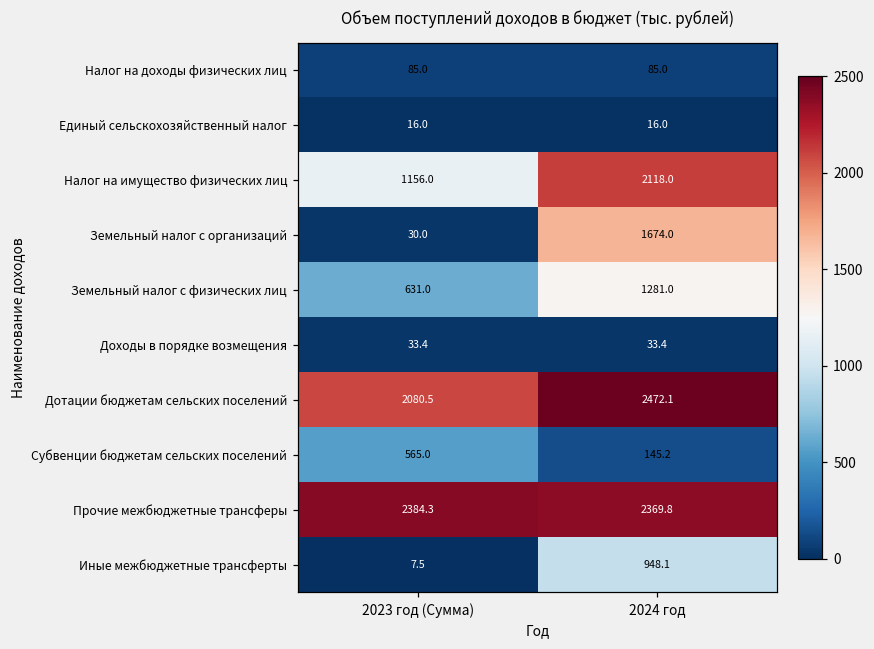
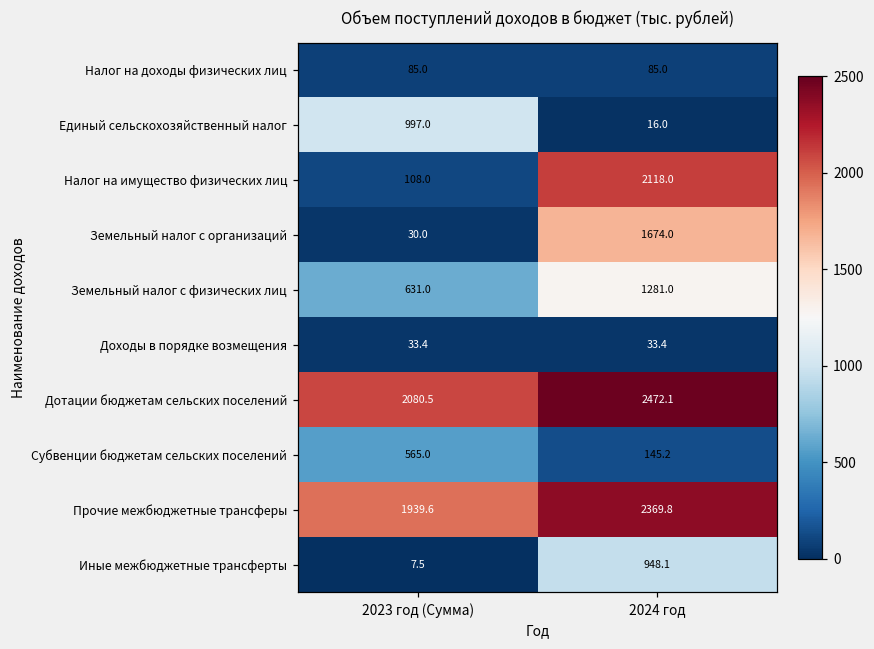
  {
    "Налог на доходы физических лиц": {
      "2023 год (Сумма)": 85.0,
      "2024 год": 85.0
    },
    "Единый сельскохозяйственный налог": {
-     "2023 год (Сумма)": 16.0,
+     "2023 год (Сумма)": 997.0,
      "2024 год": 16.0
    },
    "Налог на имущество физических лиц": {
-     "2023 год (Сумма)": 1156.0,
+     "2023 год (Сумма)": 108.0,
      "2024 год": 2118.0
    },
    "Земельный налог с организаций": {
      "2023 год (Сумма)": 30.0,
      "2024 год": 1674.0
    },
    "Земельный налог с физических лиц": {
      "2023 год (Сумма)": 631.0,
      "2024 год": 1281.0
    },
    "Доходы в порядке возмещения": {
      "2023 год (Сумма)": 33.4,
      "2024 год": 33.4
    },
    "Дотации бюджетам сельских поселений": {
      "2023 год (Сумма)": 2080.5,
      "2024 год": 2472.1
    },
    "Субвенции бюджетам сельских поселений": {
      "2023 год (Сумма)": 565.0,
      "2024 год": 145.2
    },
    "Прочие межбюджетные трансферы": {
-     "2023 год (Сумма)": 2384.3,
+     "2023 год (Сумма)": 1939.6,
      "2024 год": 2369.8
    },
    "Иные межбюджетные трансферты": {
      "2023 год (Сумма)": 7.5,
      "2024 год": 948.1
    }
  }
